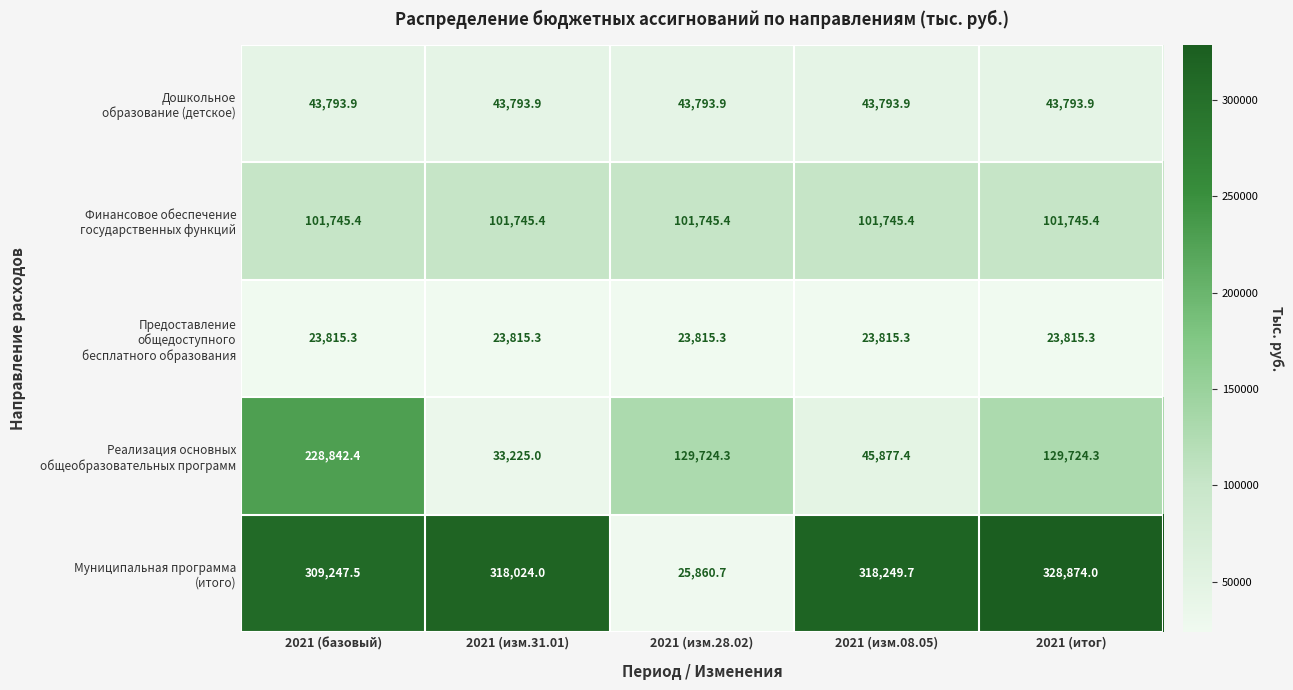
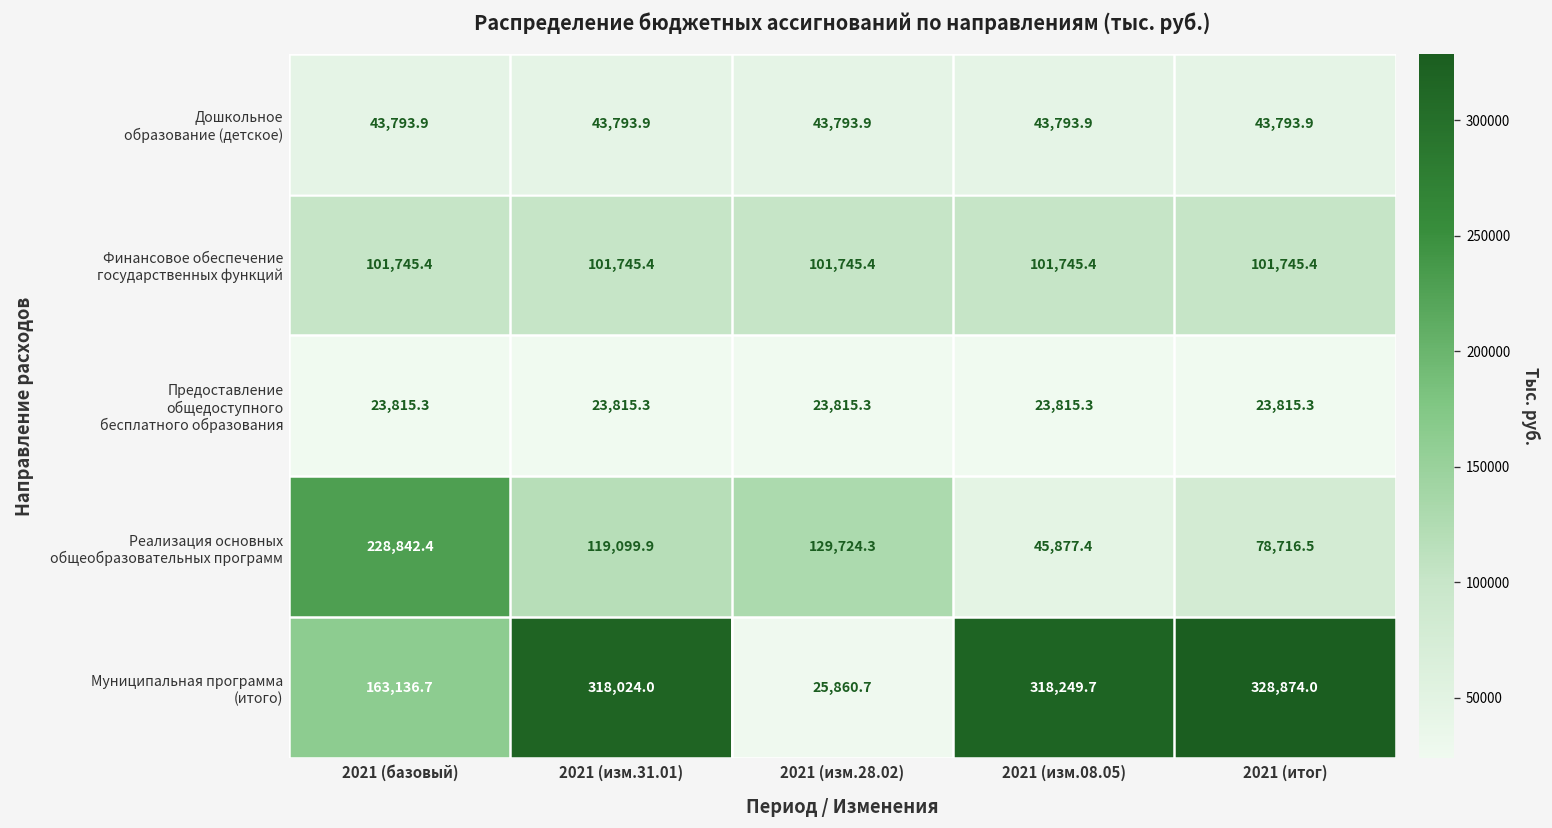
  {
    "Дошкольное образование (детское)": {
      "2021 (базовый)": "43,793.9",
      "2021 (изм.31.01)": "43,793.9",
      "2021 (изм.28.02)": "43,793.9",
      "2021 (изм.08.05)": "43,793.9",
      "2021 (итог)": "43,793.9"
    },
    "Финансовое обеспечение государственных функций": {
      "2021 (базовый)": "101,745.4",
      "2021 (изм.31.01)": "101,745.4",
      "2021 (изм.28.02)": "101,745.4",
      "2021 (изм.08.05)": "101,745.4",
      "2021 (итог)": "101,745.4"
    },
    "Предоставление общедоступного бесплатного образования": {
      "2021 (базовый)": "23,815.3",
      "2021 (изм.31.01)": "23,815.3",
      "2021 (изм.28.02)": "23,815.3",
      "2021 (изм.08.05)": "23,815.3",
      "2021 (итог)": "23,815.3"
    },
    "Реализация основных общеобразовательных программ": {
      "2021 (базовый)": "228,842.4",
-     "2021 (изм.31.01)": "33,225.0",
+     "2021 (изм.31.01)": "119,099.9",
      "2021 (изм.28.02)": "129,724.3",
      "2021 (изм.08.05)": "45,877.4",
-     "2021 (итог)": "129,724.3"
+     "2021 (итог)": "78,716.5"
    },
    "Муниципальная программа (итого)": {
-     "2021 (базовый)": "309,247.5",
+     "2021 (базовый)": "163,136.7",
      "2021 (изм.31.01)": "318,024.0",
      "2021 (изм.28.02)": "25,860.7",
      "2021 (изм.08.05)": "318,249.7",
      "2021 (итог)": "328,874.0"
    }
  }
